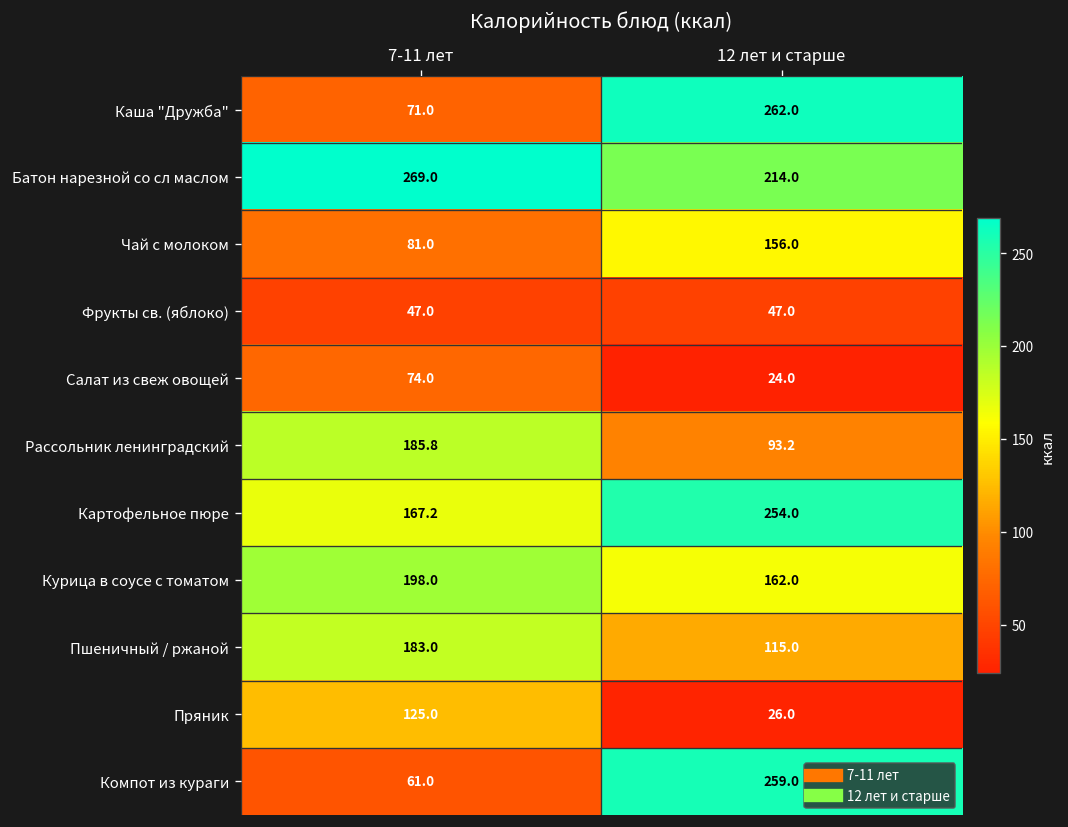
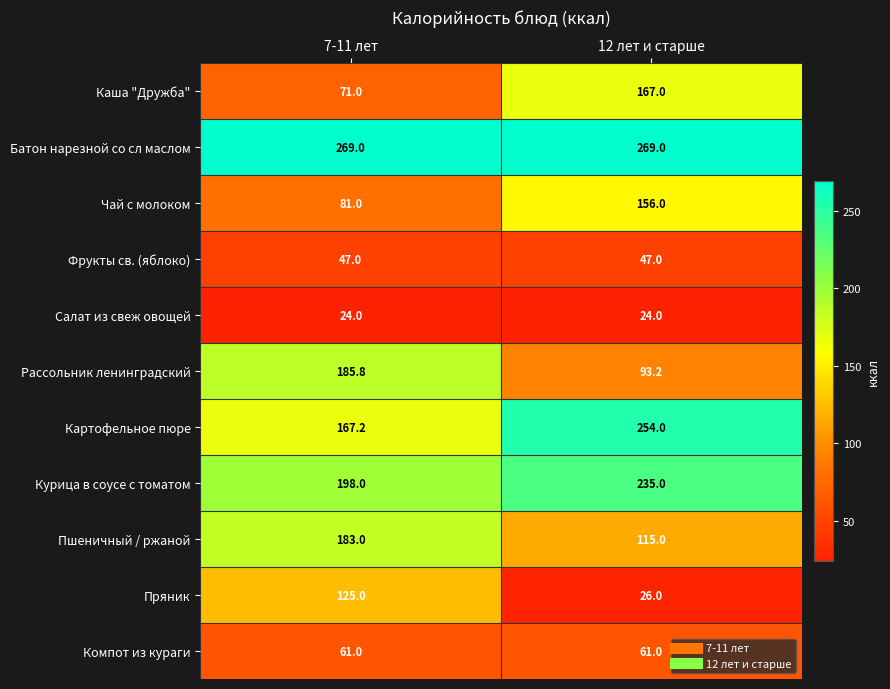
  {
    "Каша \"Дружба\"": {
      "7-11 лет": 71.0,
-     "12 лет и старше": 262.0
+     "12 лет и старше": 167.0
    },
    "Батон нарезной со сл маслом": {
      "7-11 лет": 269.0,
-     "12 лет и старше": 214.0
+     "12 лет и старше": 269.0
    },
    "Чай с молоком": {
      "7-11 лет": 81.0,
      "12 лет и старше": 156.0
    },
    "Фрукты св. (яблоко)": {
      "7-11 лет": 47.0,
      "12 лет и старше": 47.0
    },
    "Салат из свеж овощей": {
-     "7-11 лет": 74.0,
+     "7-11 лет": 24.0,
      "12 лет и старше": 24.0
    },
    "Рассольник ленинградский": {
      "7-11 лет": 185.8,
      "12 лет и старше": 93.2
    },
    "Картофельное пюре": {
      "7-11 лет": 167.2,
      "12 лет и старше": 254.0
    },
    "Курица в соусе с томатом": {
      "7-11 лет": 198.0,
-     "12 лет и старше": 162.0
+     "12 лет и старше": 235.0
    },
    "Пшеничный / ржаной": {
      "7-11 лет": 183.0,
      "12 лет и старше": 115.0
    },
    "Пряник": {
      "7-11 лет": 125.0,
      "12 лет и старше": 26.0
    },
    "Компот из кураги": {
      "7-11 лет": 61.0,
-     "12 лет и старше": 259.0
+     "12 лет и старше": 61.0
    }
  }
